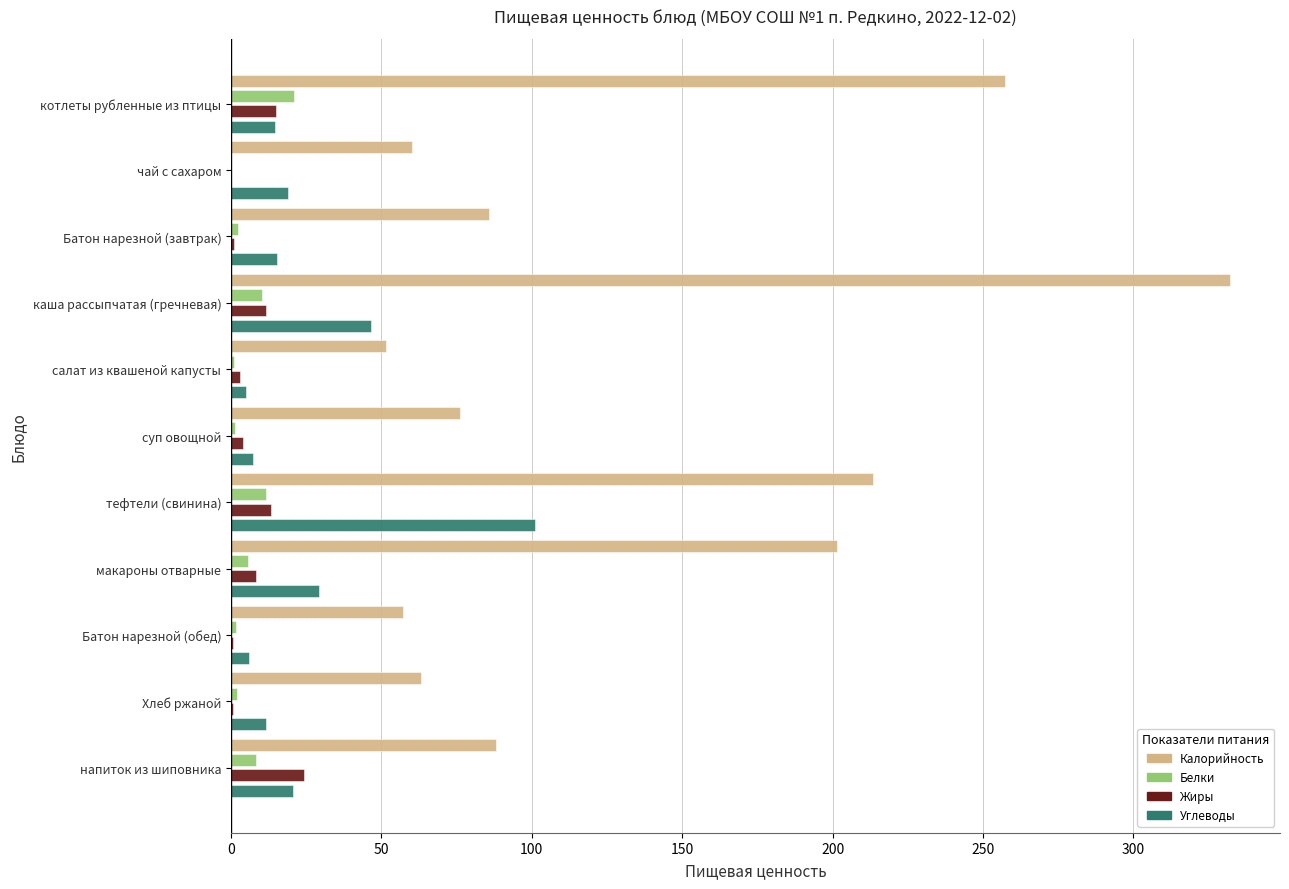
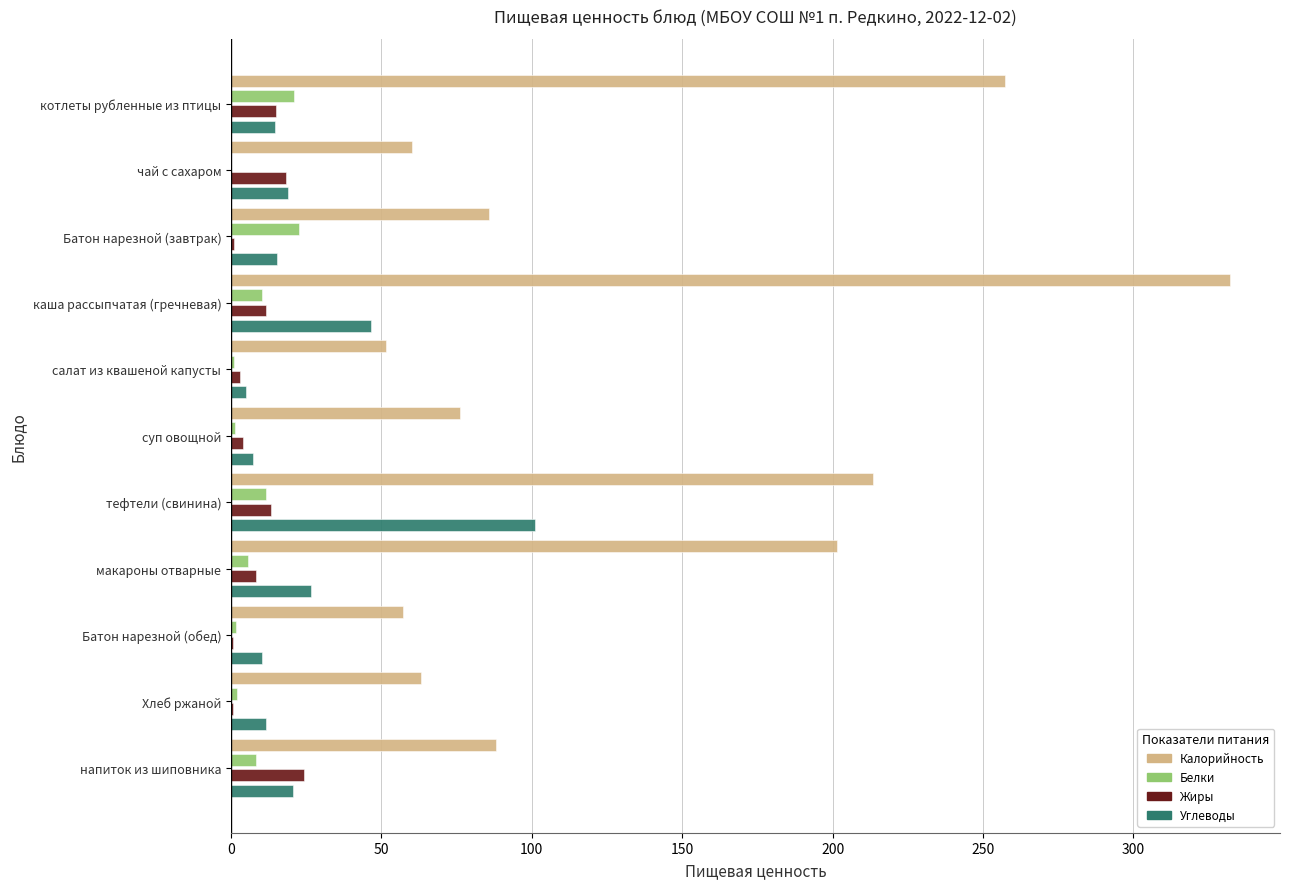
  {
    "Калорийность": {
      "котлеты рубленные из птицы": 257,
      "чай с сахаром": 60,
      "Батон нарезной (завтрак)": 86,
      "каша рассыпчатая (гречневая)": 332,
      "салат из квашеной капусты": 51,
      "суп овощной": 76,
      "тефтели (свинина)": 213,
      "макароны отварные": 201,
      "Батон нарезной (обед)": 57,
      "Хлеб ржаной": 63,
      "напиток из шиповника": 88
    },
    "Белки": {
      "котлеты рубленные из птицы": 21,
-     "Батон нарезной (завтрак)": 2,
+     "Батон нарезной (завтрак)": 23,
      "каша рассыпчатая (гречневая)": 10,
      "салат из квашеной капусты": 1,
      "суп овощной": 1,
      "тефтели (свинина)": 12,
      "макароны отварные": 6,
      "Батон нарезной (обед)": 2,
      "Хлеб ржаной": 2,
      "напиток из шиповника": 8
    },
    "Жиры": {
      "котлеты рубленные из птицы": 15,
-     "чай с сахаром": 0,
+     "чай с сахаром": 18,
      "Батон нарезной (завтрак)": 1,
      "каша рассыпчатая (гречневая)": 12,
      "салат из квашеной капусты": 3,
      "суп овощной": 4,
      "тефтели (свинина)": 13,
      "макароны отварные": 8,
      "напиток из шиповника": 24
    },
    "Углеводы": {
      "котлеты рубленные из птицы": 15,
      "чай с сахаром": 19,
      "Батон нарезной (завтрак)": 15,
      "каша рассыпчатая (гречневая)": 46,
      "салат из квашеной капусты": 5,
      "суп овощной": 7,
      "тефтели (свинина)": 101,
-     "макароны отварные": 29,
-     "Батон нарезной (обед)": 6,
+     "макароны отварные": 27,
+     "Батон нарезной (обед)": 10,
      "Хлеб ржаной": 12,
      "напиток из шиповника": 21
    }
  }
